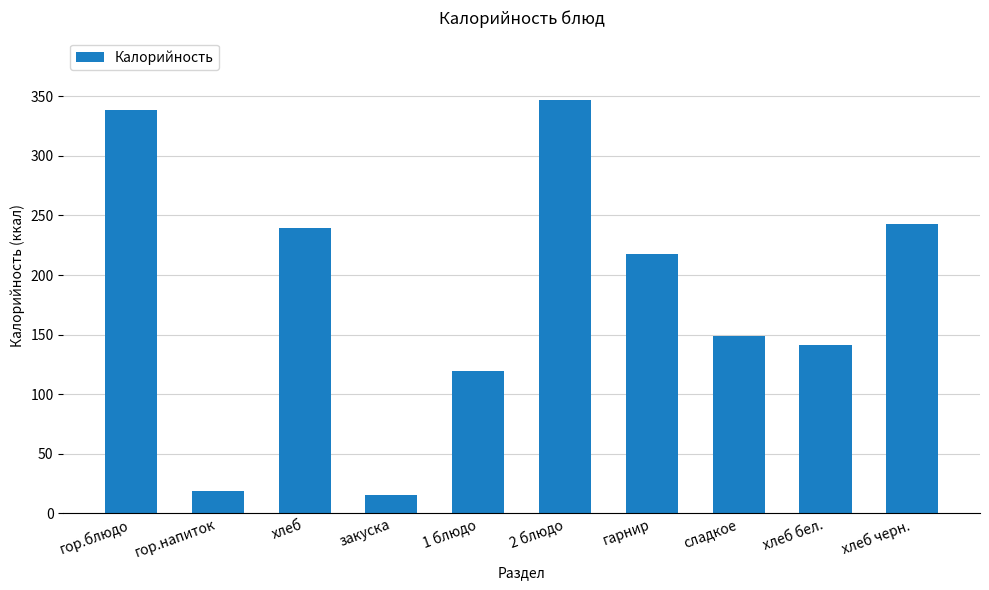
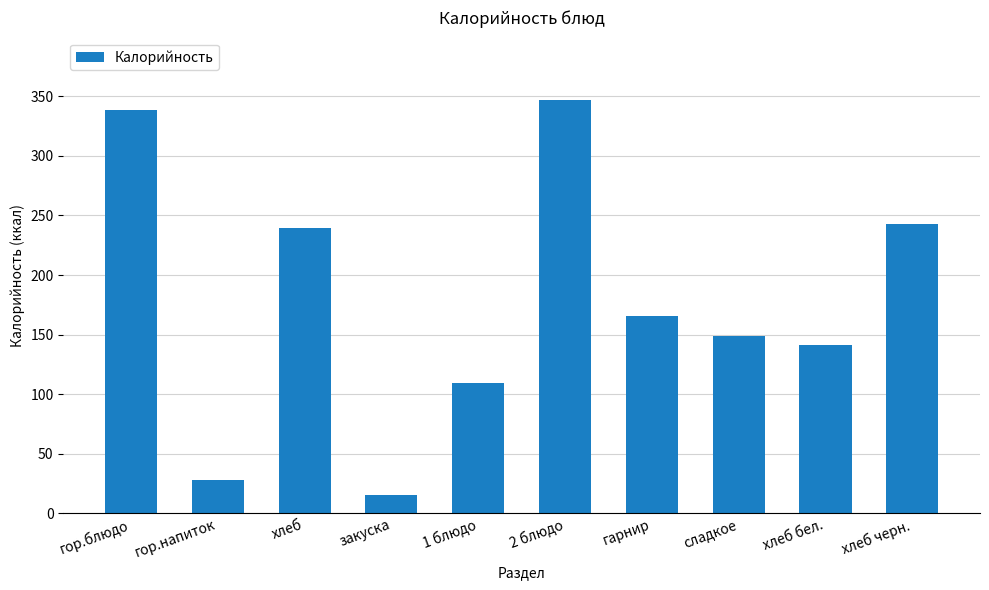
  {
    "гор.блюдо": 339,
-   "гор.напиток": 19,
+   "гор.напиток": 28,
    "хлеб": 239,
    "закуска": 15,
-   "1 блюдо": 119,
+   "1 блюдо": 110,
    "2 блюдо": 347,
-   "гарнир": 218,
+   "гарнир": 165,
    "сладкое": 148,
    "хлеб бел.": 141,
    "хлеб черн.": 243
  }
